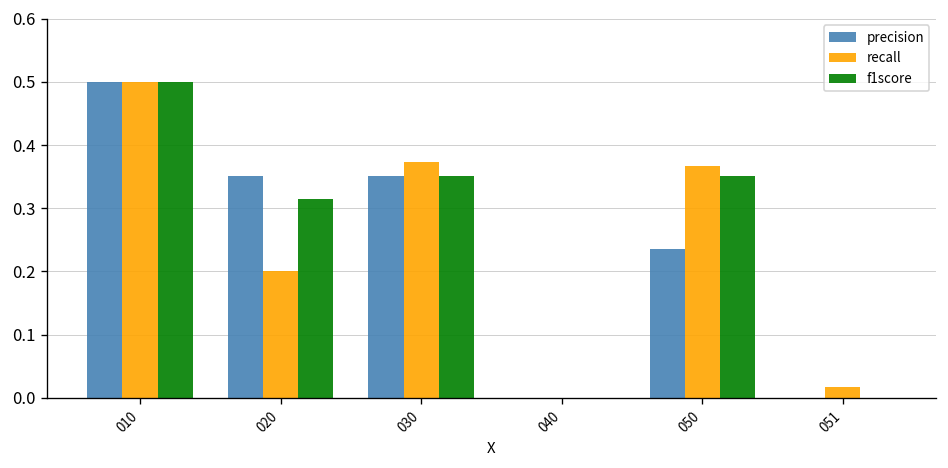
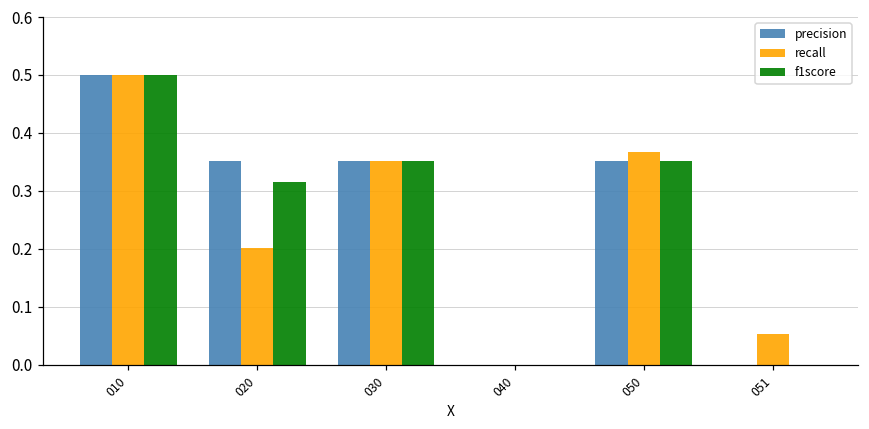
  {
    "precision": {
      "010": 0.50,
      "020": 0.35,
      "030": 0.35,
      "040": 0.00,
-     "050": 0.24,
+     "050": 0.35,
      "051": 0.00
    },
    "recall": {
      "010": 0.50,
      "020": 0.20,
-     "030": 0.37,
+     "030": 0.35,
      "040": 0.00,
      "050": 0.37,
-     "051": 0.02
+     "051": 0.05
    },
    "f1score": {
      "010": 0.50,
      "020": 0.32,
      "030": 0.35,
      "040": 0.00,
      "050": 0.35,
      "051": 0.00
    }
  }
